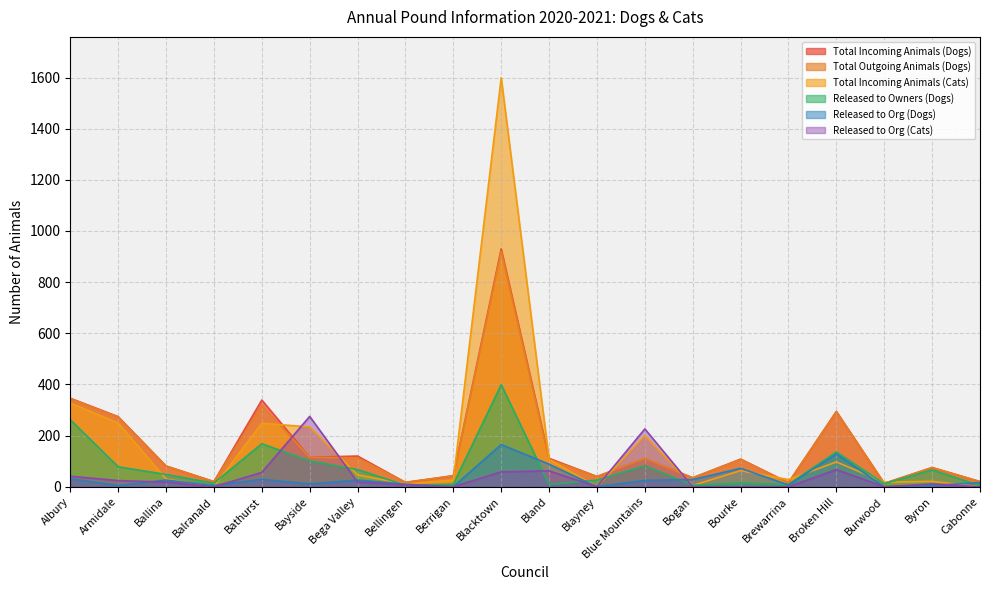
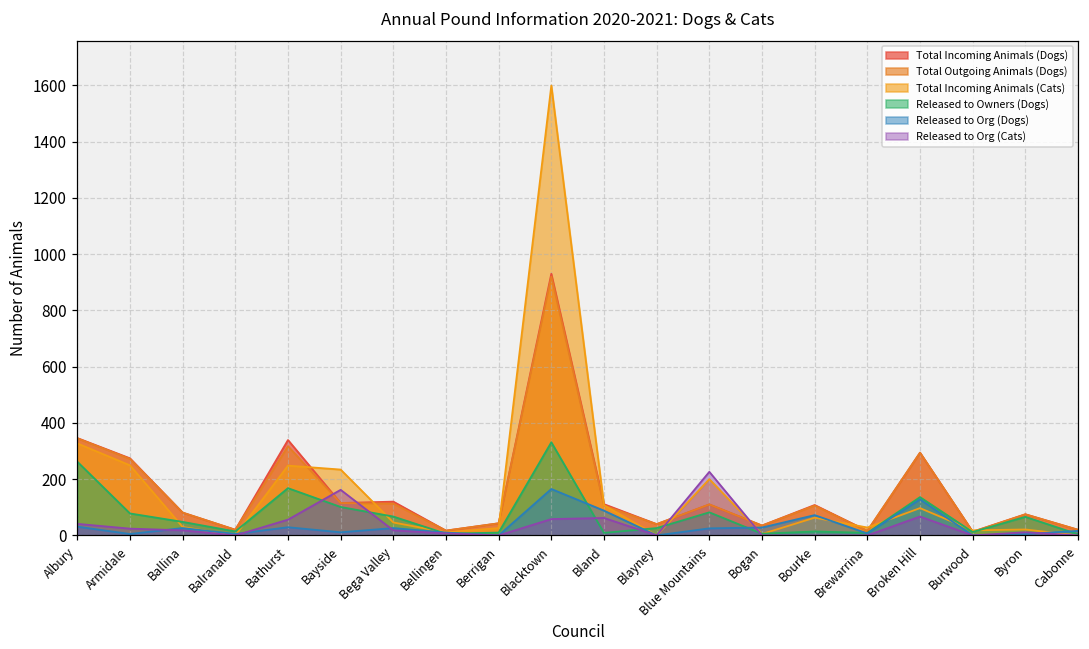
  {
    "Released to Owners (Dogs)": {
      "Albury": 260,
      "Armidale": 80,
      "Ballina": 50,
      "Bathurst": 170,
      "Bayside": 100,
      "Bega Valley": 70,
-     "Blacktown": 400,
+     "Blacktown": 330,
      "Bland": 10,
      "Blayney": 30,
      "Blue Mountains": 80,
      "Bourke": 10
    },
    "Released to Org (Dogs)": {
      "Albury": 30,
      "Armidale": 10,
      "Bathurst": 30,
      "Bayside": 10,
      "Blacktown": 170,
      "Bland": 90,
      "Blue Mountains": 30
    },
    "Released to Org (Cats)": {
      "Albury": 40,
      "Armidale": 20,
      "Bathurst": 60,
-     "Bayside": 280,
+     "Bayside": 160,
      "Blacktown": 60,
      "Bland": 60,
      "Blue Mountains": 230,
      "Bourke": 0,
      "Broken Hill": 70
    }
  }
